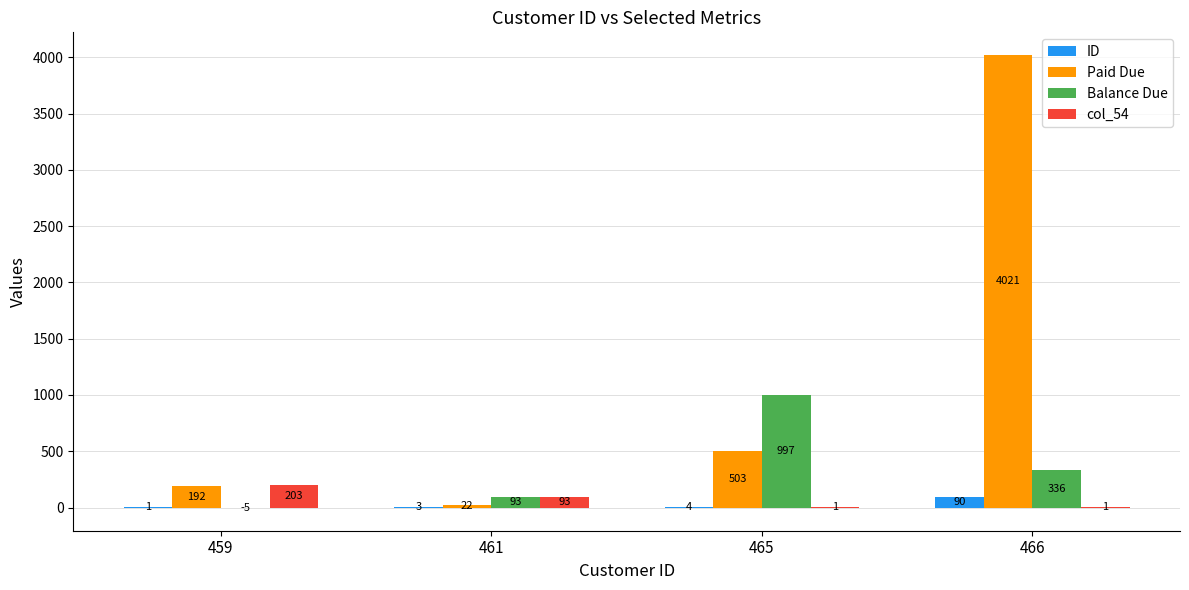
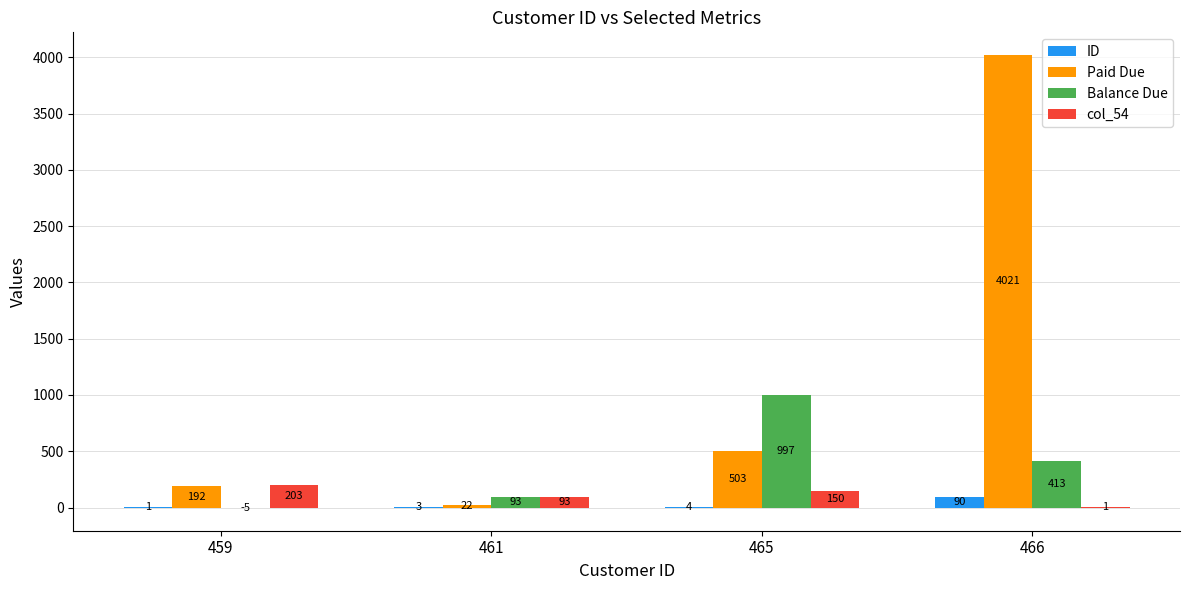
  {
    "ID": {
      "459": 1,
      "461": 3,
      "465": 4,
      "466": 90
    },
    "Paid Due": {
      "459": 192,
      "461": 22,
      "465": 503,
      "466": 4021
    },
    "Balance Due": {
      "459": -5,
      "461": 93,
      "465": 997,
-     "466": 336
+     "466": 413
    },
    "col_54": {
      "459": 203,
      "461": 93,
-     "465": 1,
+     "465": 150,
      "466": 1
    }
  }
